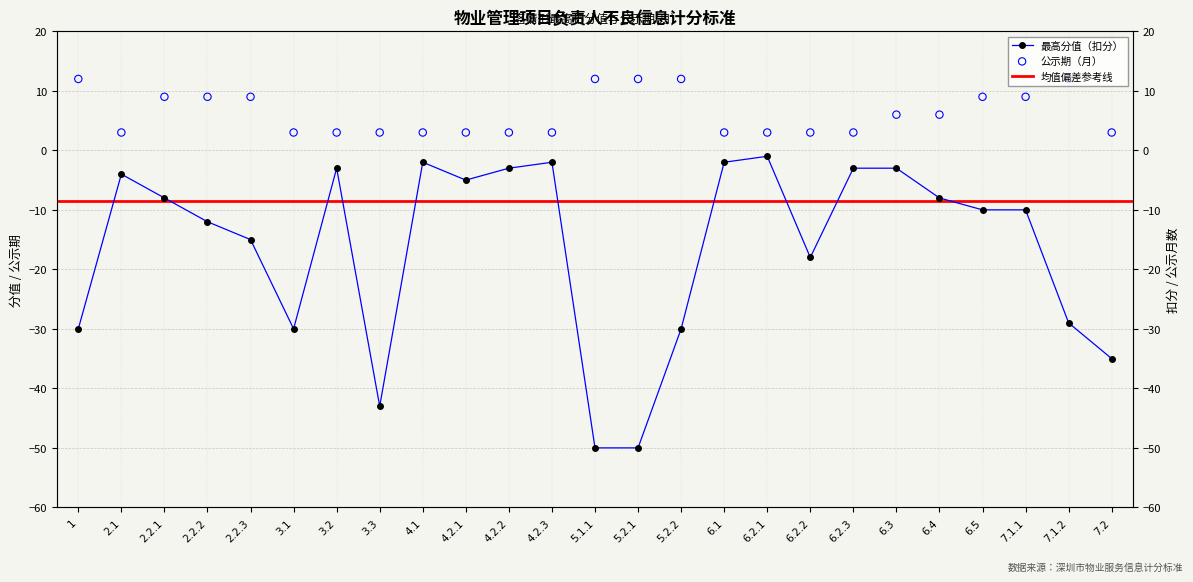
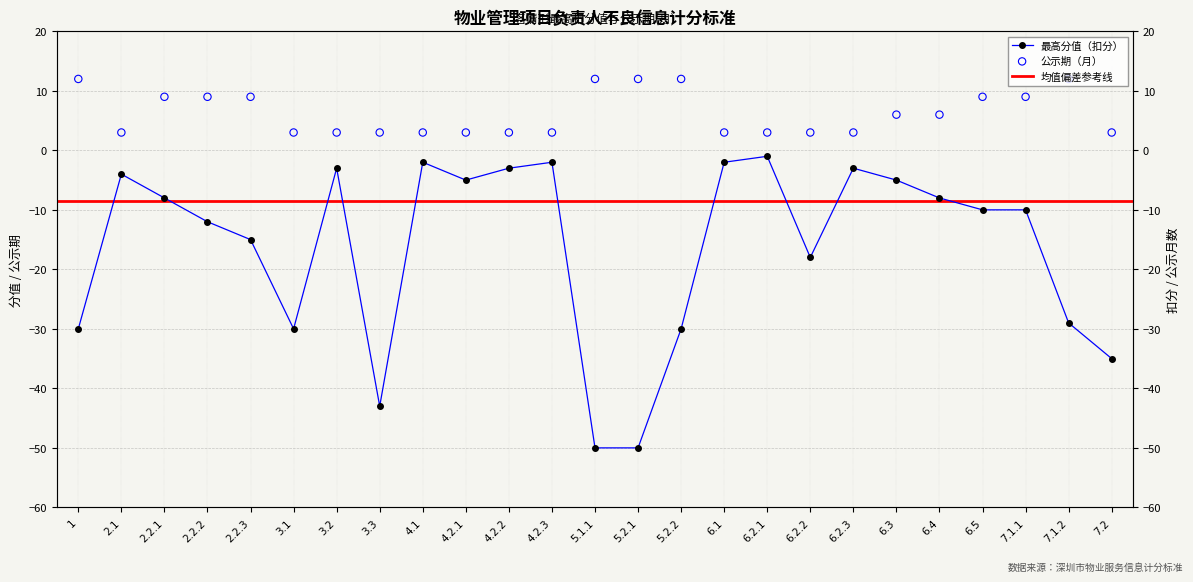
  {
    "最高分值（扣分）": {
      "1": -30,
      "2.1": -4,
      "2.2.1": -8,
      "2.2.2": -12,
      "2.2.3": -15,
      "3.1": -30,
      "3.2": -3,
      "3.3": -43,
      "4.1": -2,
      "4.2.1": -5,
      "4.2.2": -3,
      "4.2.3": -2,
      "5.1.1": -50,
      "5.2.1": -50,
      "5.2.2": -30,
      "6.1": -2,
      "6.2.1": -1,
      "6.2.2": -18,
      "6.2.3": -3,
-     "6.3": -3,
+     "6.3": -5,
      "6.4": -8,
      "6.5": -10,
      "7.1.1": -10,
      "7.1.2": -29,
      "7.2": -35
    }
  }
